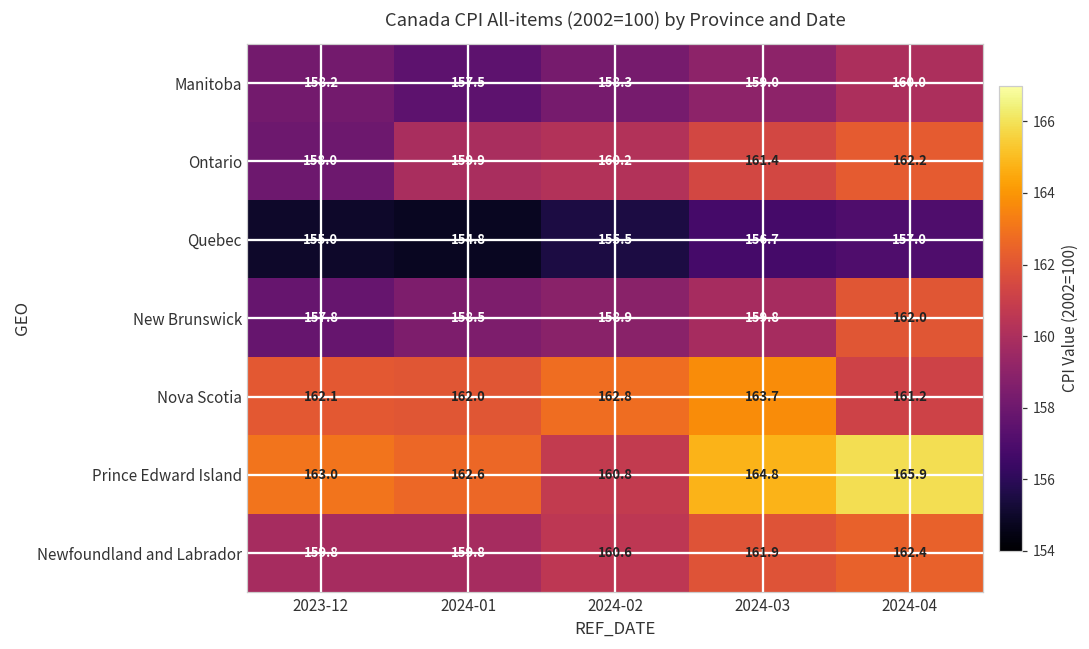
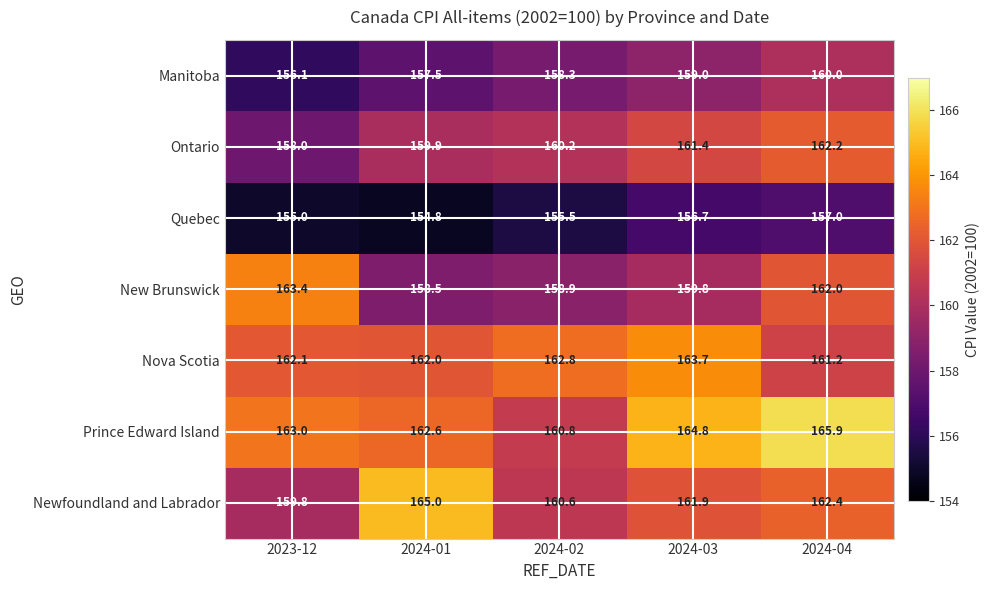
  {
    "Manitoba": {
-     "2023-12": 158.2,
+     "2023-12": 156.1,
      "2024-01": 157.5,
      "2024-02": 158.3,
      "2024-03": 159.0,
      "2024-04": 160.0
    },
    "Ontario": {
      "2023-12": 158.0,
      "2024-01": 159.9,
      "2024-02": 160.2,
      "2024-03": 161.4,
      "2024-04": 162.2
    },
    "Quebec": {
      "2023-12": 155.0,
      "2024-01": 154.8,
      "2024-02": 155.5,
      "2024-03": 156.7,
      "2024-04": 157.0
    },
    "New Brunswick": {
-     "2023-12": 157.8,
+     "2023-12": 163.4,
      "2024-01": 158.5,
      "2024-02": 158.9,
      "2024-03": 159.8,
      "2024-04": 162.0
    },
    "Nova Scotia": {
      "2023-12": 162.1,
      "2024-01": 162.0,
      "2024-02": 162.8,
      "2024-03": 163.7,
      "2024-04": 161.2
    },
    "Prince Edward Island": {
      "2023-12": 163.0,
      "2024-01": 162.6,
      "2024-02": 160.8,
      "2024-03": 164.8,
      "2024-04": 165.9
    },
    "Newfoundland and Labrador": {
      "2023-12": 159.8,
-     "2024-01": 159.8,
+     "2024-01": 165.0,
      "2024-02": 160.6,
      "2024-03": 161.9,
      "2024-04": 162.4
    }
  }
